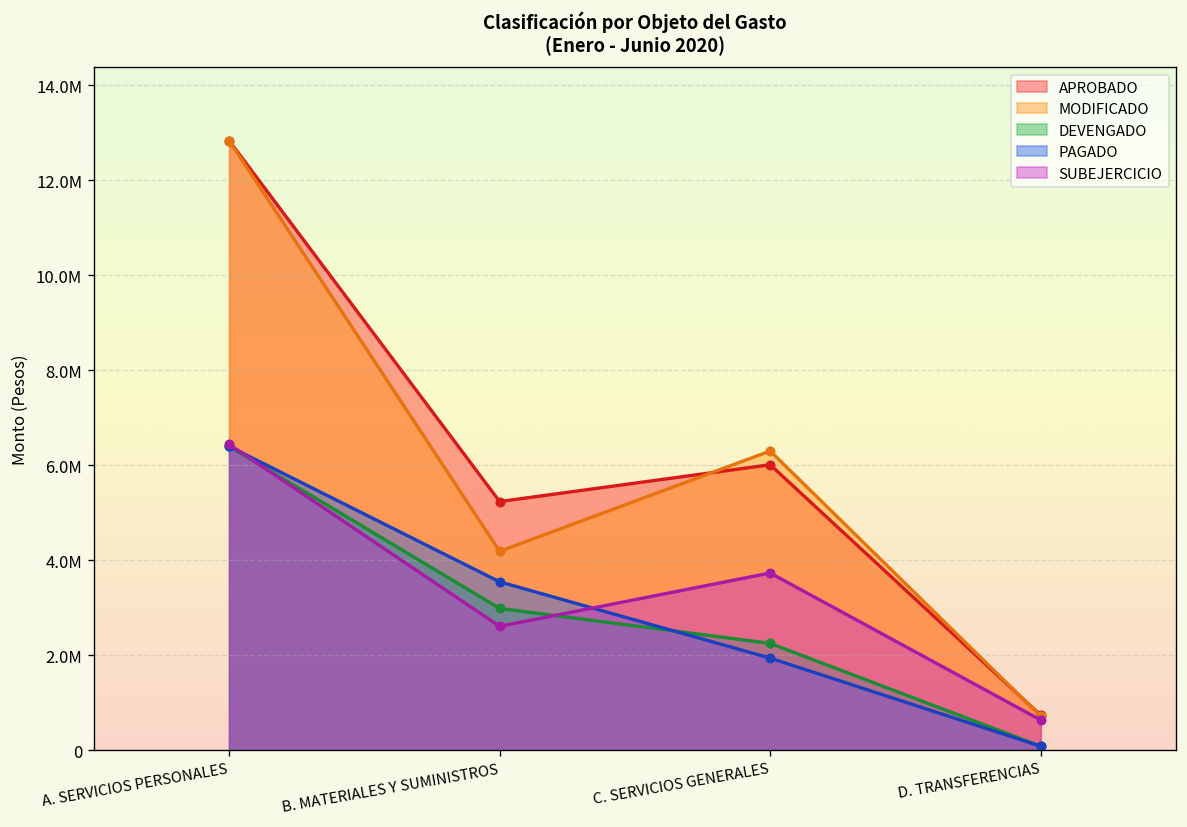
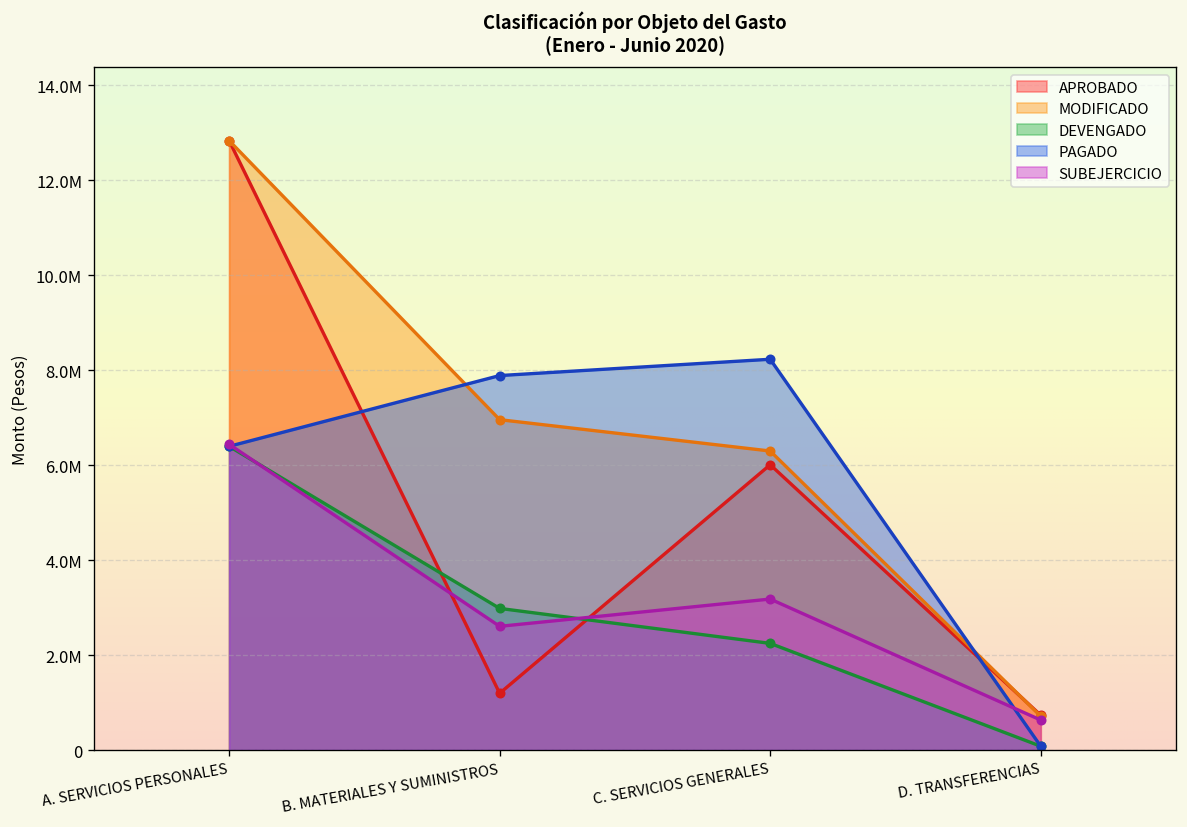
  {
    "APROBADO": {
-     "B. MATERIALES Y SUMINISTROS": 5200000,
+     "B. MATERIALES Y SUMINISTROS": 1200000,
      "C. SERVICIOS GENERALES": 6000000
    },
    "MODIFICADO": {
-     "B. MATERIALES Y SUMINISTROS": 4200000,
+     "B. MATERIALES Y SUMINISTROS": 7000000,
      "C. SERVICIOS GENERALES": 6300000
    },
    "DEVENGADO": {
      "B. MATERIALES Y SUMINISTROS": 3000000,
      "C. SERVICIOS GENERALES": 2200000
    },
    "PAGADO": {
-     "B. MATERIALES Y SUMINISTROS": 3500000,
-     "C. SERVICIOS GENERALES": 1900000
+     "B. MATERIALES Y SUMINISTROS": 7900000,
+     "C. SERVICIOS GENERALES": 8200000
    },
    "SUBEJERCICIO": {
      "B. MATERIALES Y SUMINISTROS": 2600000,
-     "C. SERVICIOS GENERALES": 3700000,
+     "C. SERVICIOS GENERALES": 3200000,
      "D. TRANSFERENCIAS": 600000
    }
  }
